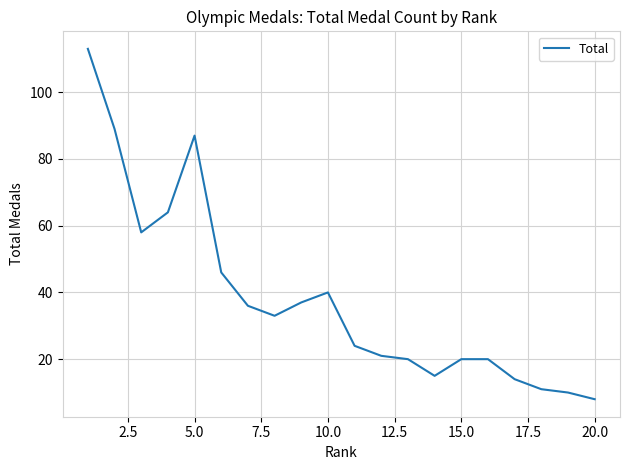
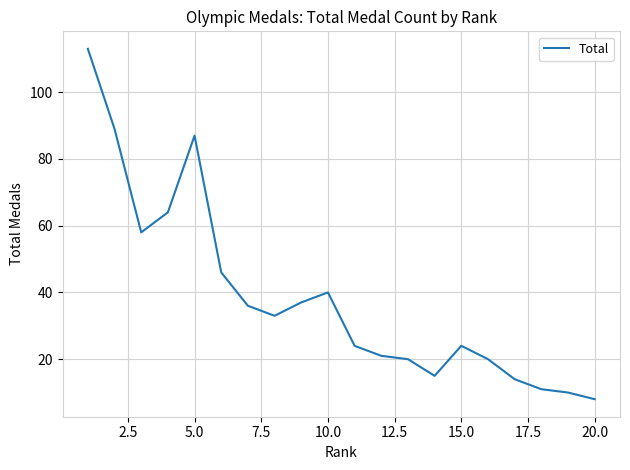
  {
    "5.0": 87,
    "10.0": 40,
-   "15.0": 20,
+   "15.0": 24,
    "20.0": 8
  }
